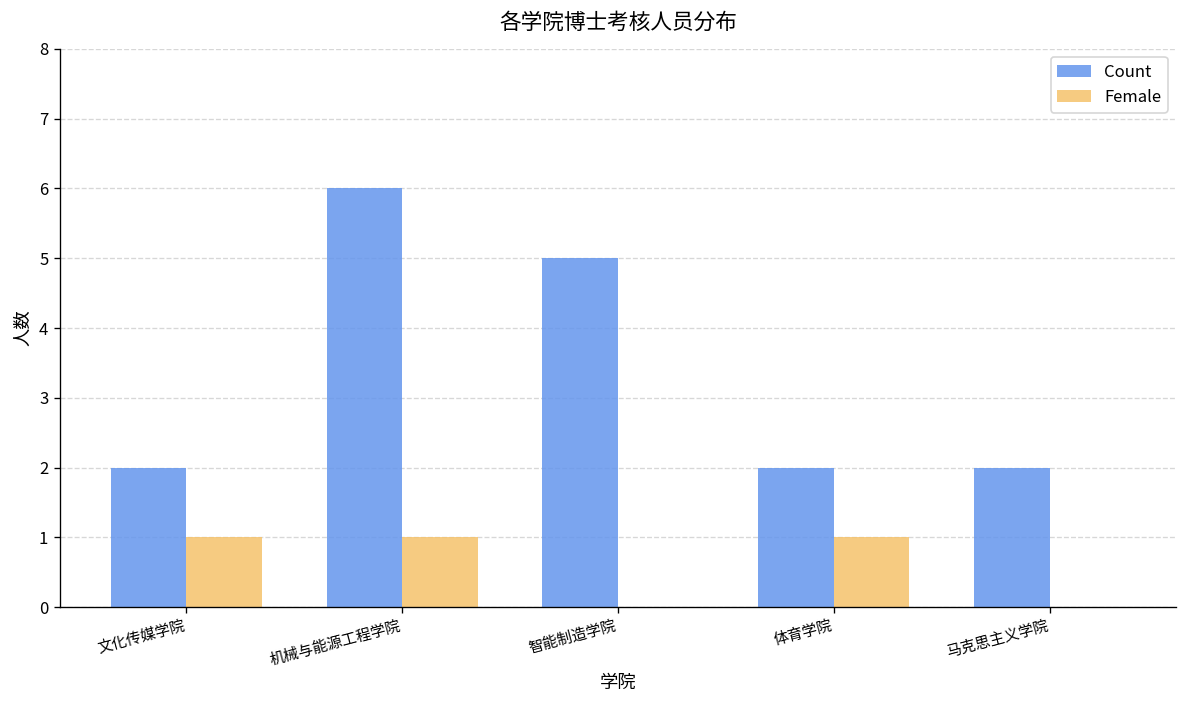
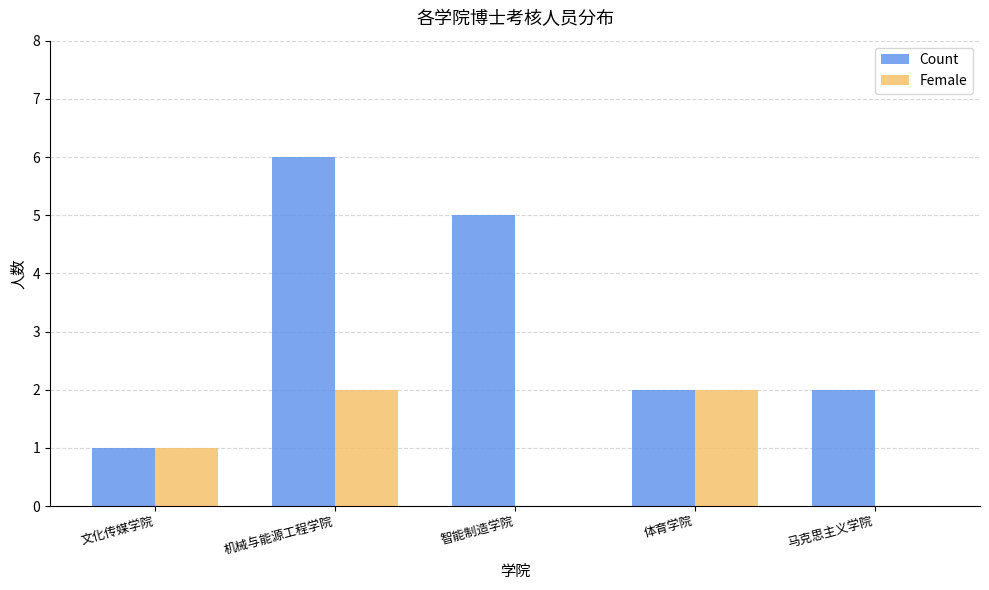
  {
    "Count": {
-     "文化传媒学院": 2,
+     "文化传媒学院": 1,
      "机械与能源工程学院": 6,
      "智能制造学院": 5,
      "体育学院": 2,
      "马克思主义学院": 2
    },
    "Female": {
      "文化传媒学院": 1,
-     "机械与能源工程学院": 1,
+     "机械与能源工程学院": 2,
      "智能制造学院": 0,
-     "体育学院": 1,
+     "体育学院": 2,
      "马克思主义学院": 0
    }
  }
